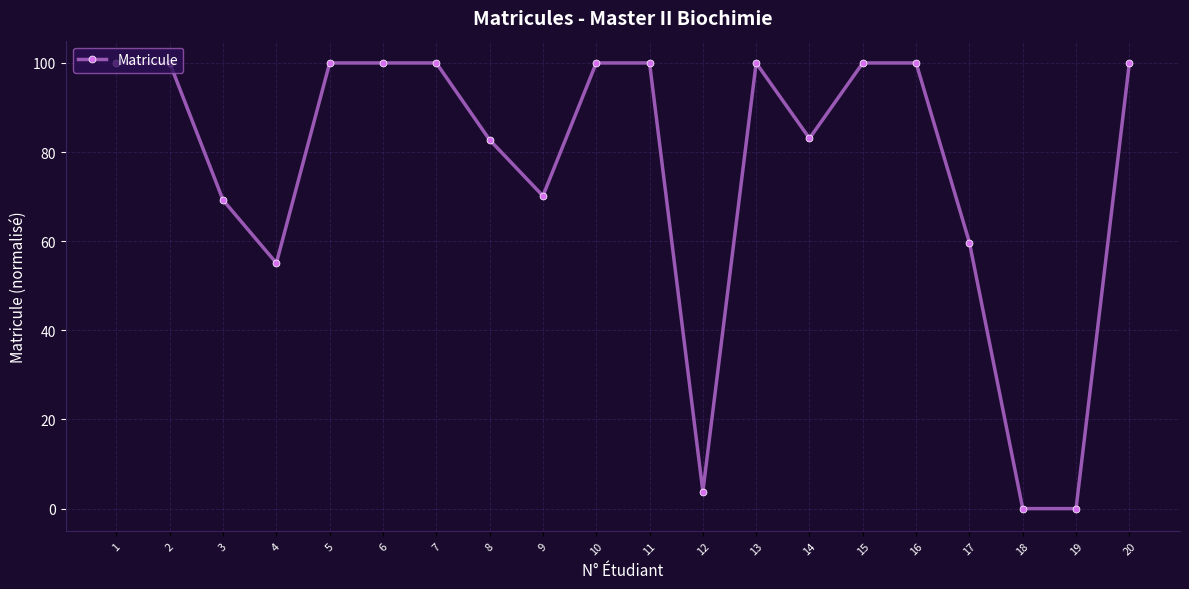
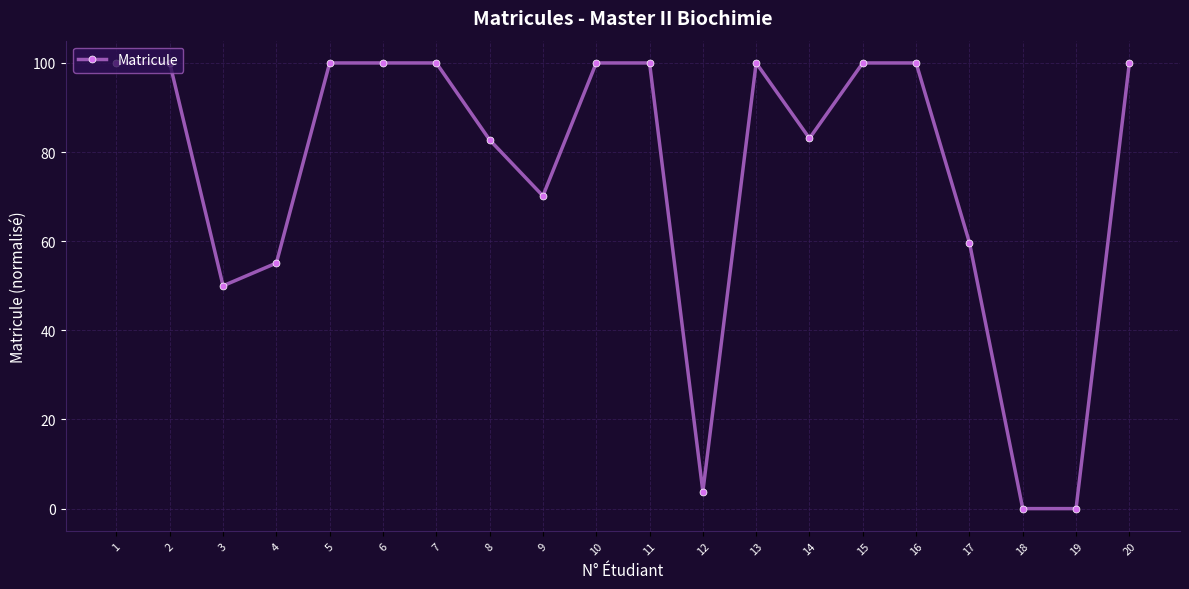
  {
-   "3": 69,
+   "3": 50,
    "4": 55,
    "5": 100,
    "6": 100,
    "7": 100,
    "8": 83,
    "9": 70,
    "10": 100,
    "11": 100,
    "12": 4,
    "13": 100,
    "14": 83,
    "15": 100,
    "16": 100,
    "17": 60,
    "18": 0,
    "19": 0,
    "20": 100
  }
